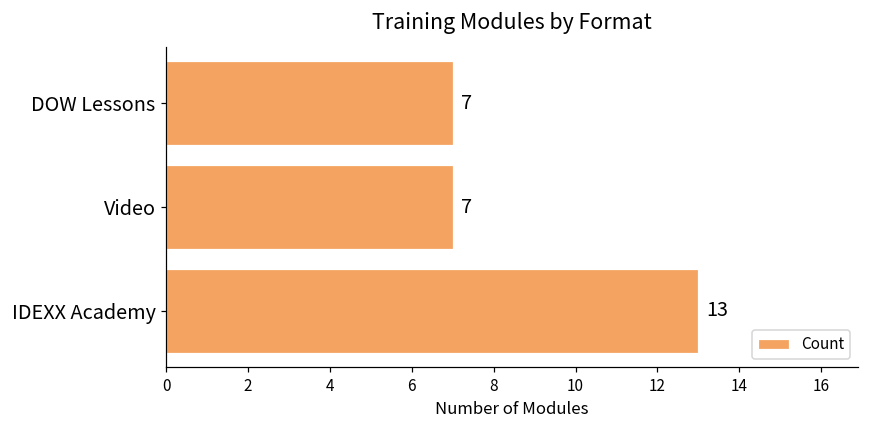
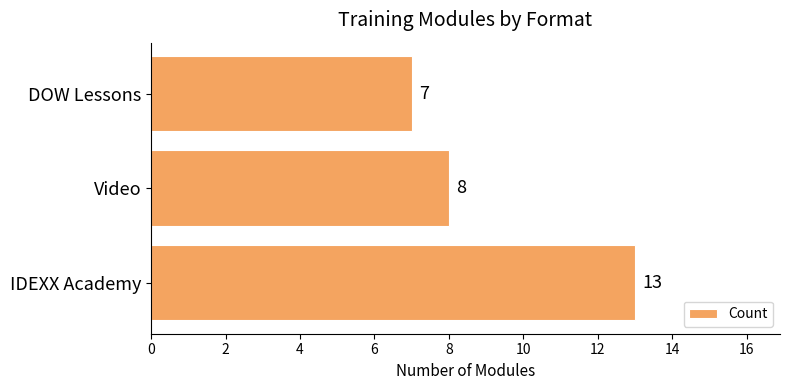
  {
    "DOW Lessons": 7,
-   "Video": 7,
+   "Video": 8,
    "IDEXX Academy": 13
  }
